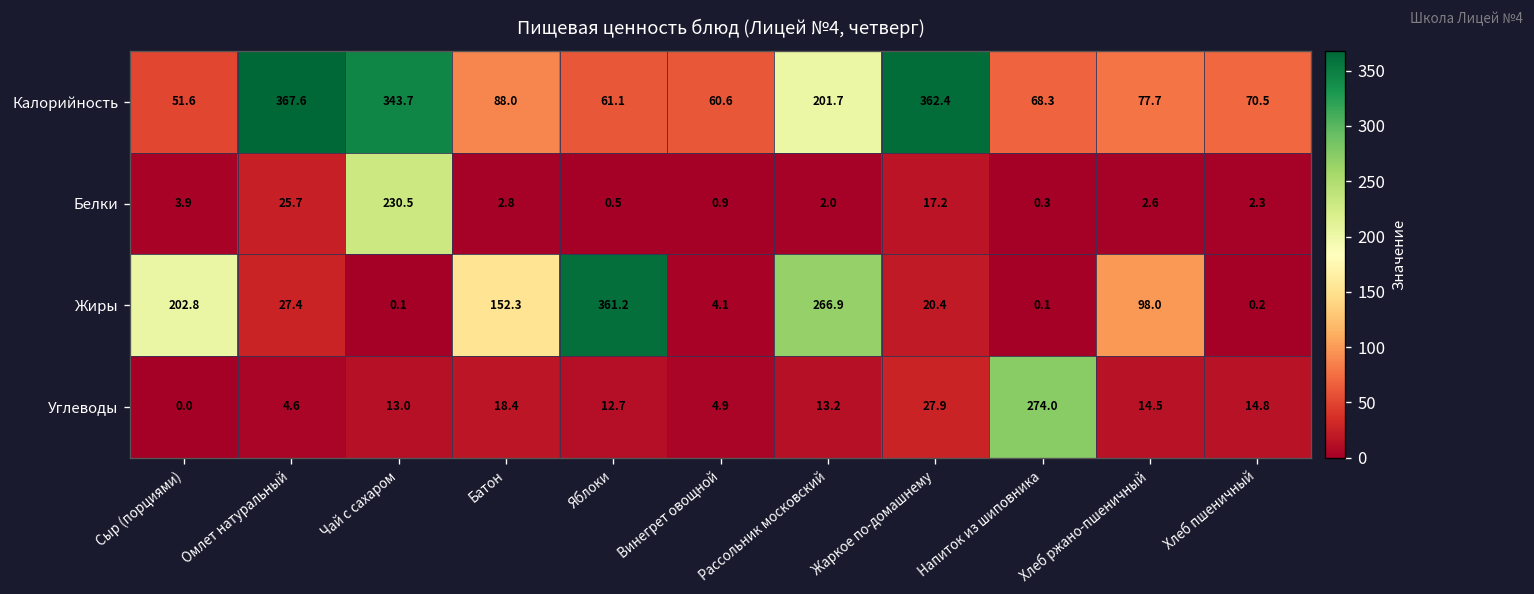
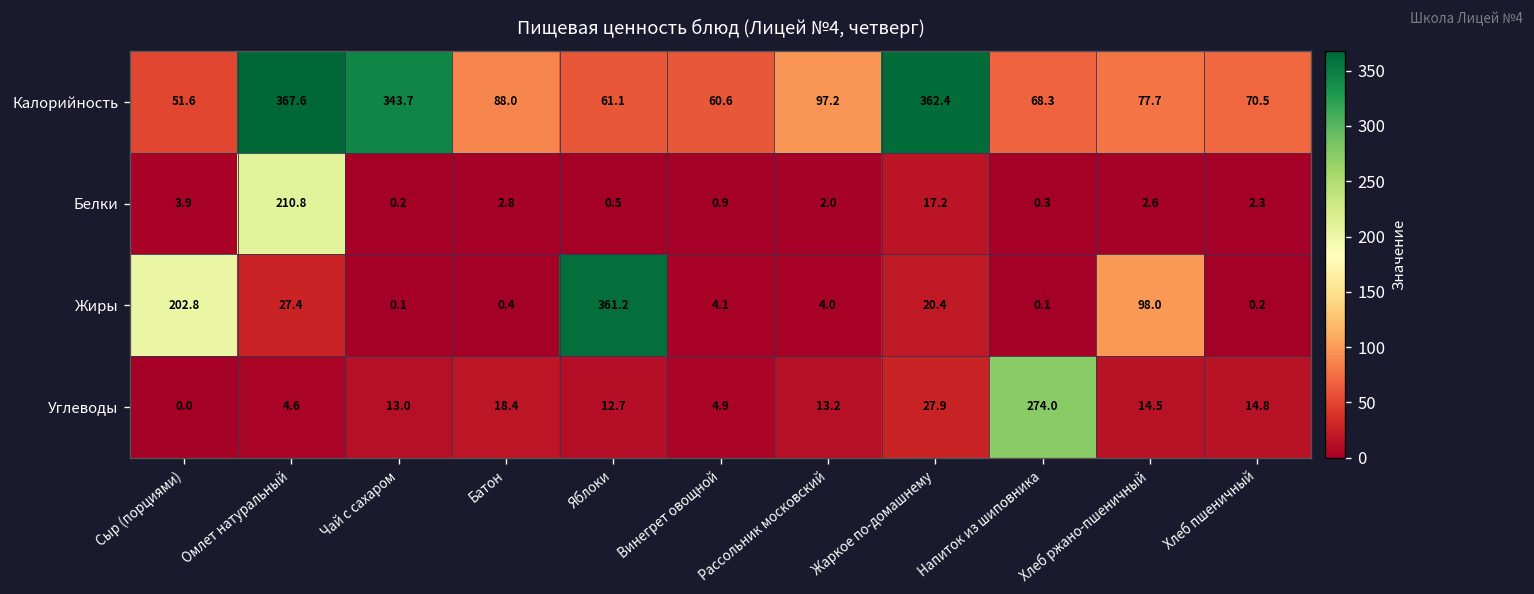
  {
    "Калорийность": {
      "Сыр (порциями)": 51.6,
      "Омлет натуральный": 367.6,
      "Чай с сахаром": 343.7,
      "Батон": 88.0,
      "Яблоки": 61.1,
      "Винегрет овощной": 60.6,
-     "Рассольник московский": 201.7,
+     "Рассольник московский": 97.2,
      "Жаркое по-домашнему": 362.4,
      "Напиток из шиповника": 68.3,
      "Хлеб ржано-пшеничный": 77.7,
      "Хлеб пшеничный": 70.5
    },
    "Белки": {
      "Сыр (порциями)": 3.9,
-     "Омлет натуральный": 25.7,
-     "Чай с сахаром": 230.5,
+     "Омлет натуральный": 210.8,
+     "Чай с сахаром": 0.2,
      "Батон": 2.8,
      "Яблоки": 0.5,
      "Винегрет овощной": 0.9,
      "Рассольник московский": 2.0,
      "Жаркое по-домашнему": 17.2,
      "Напиток из шиповника": 0.3,
      "Хлеб ржано-пшеничный": 2.6,
      "Хлеб пшеничный": 2.3
    },
    "Жиры": {
      "Сыр (порциями)": 202.8,
      "Омлет натуральный": 27.4,
      "Чай с сахаром": 0.1,
-     "Батон": 152.3,
+     "Батон": 0.4,
      "Яблоки": 361.2,
      "Винегрет овощной": 4.1,
-     "Рассольник московский": 266.9,
+     "Рассольник московский": 4.0,
      "Жаркое по-домашнему": 20.4,
      "Напиток из шиповника": 0.1,
      "Хлеб ржано-пшеничный": 98.0,
      "Хлеб пшеничный": 0.2
    },
    "Углеводы": {
      "Сыр (порциями)": 0.0,
      "Омлет натуральный": 4.6,
      "Чай с сахаром": 13.0,
      "Батон": 18.4,
      "Яблоки": 12.7,
      "Винегрет овощной": 4.9,
      "Рассольник московский": 13.2,
      "Жаркое по-домашнему": 27.9,
      "Напиток из шиповника": 274.0,
      "Хлеб ржано-пшеничный": 14.5,
      "Хлеб пшеничный": 14.8
    }
  }
